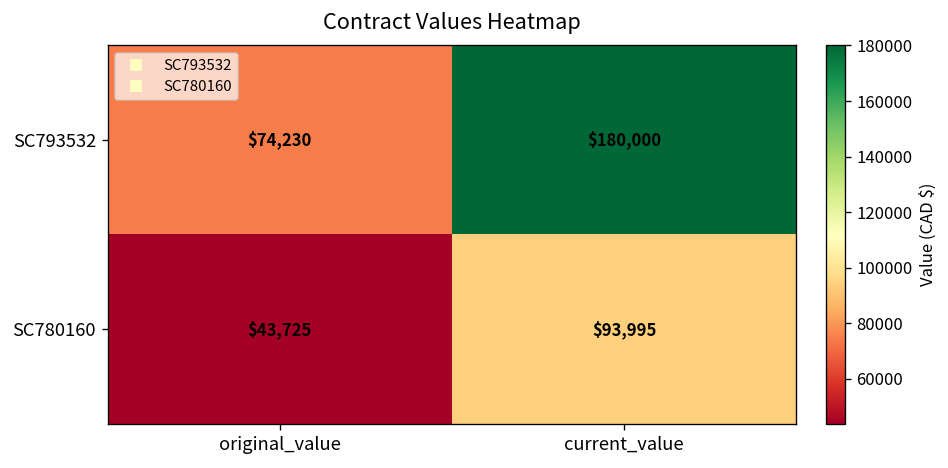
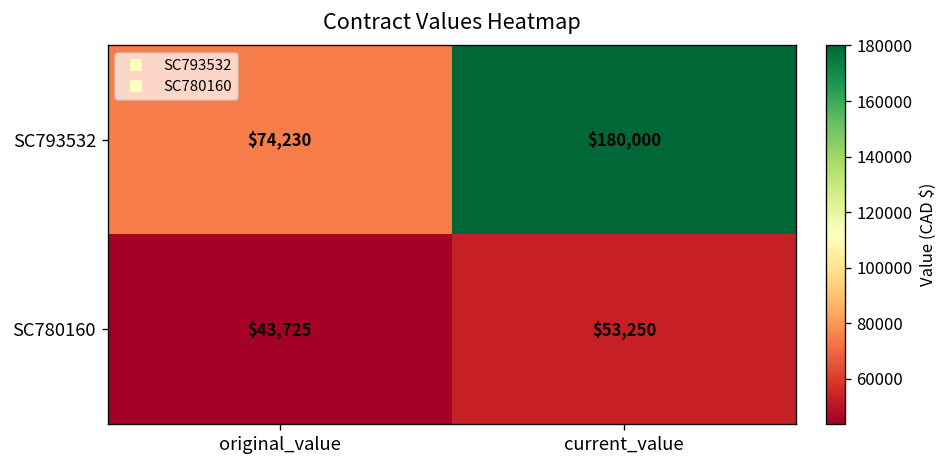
  {
    "SC793532": {
      "original_value": "$74,230",
      "current_value": "$180,000"
    },
    "SC780160": {
      "original_value": "$43,725",
-     "current_value": "$93,995"
+     "current_value": "$53,250"
    }
  }
